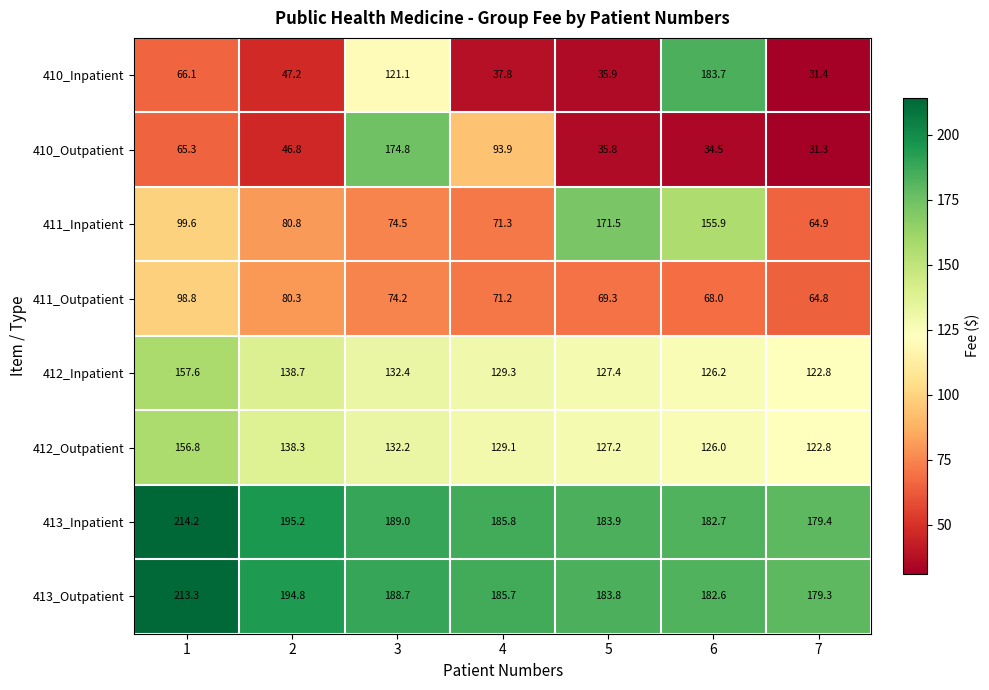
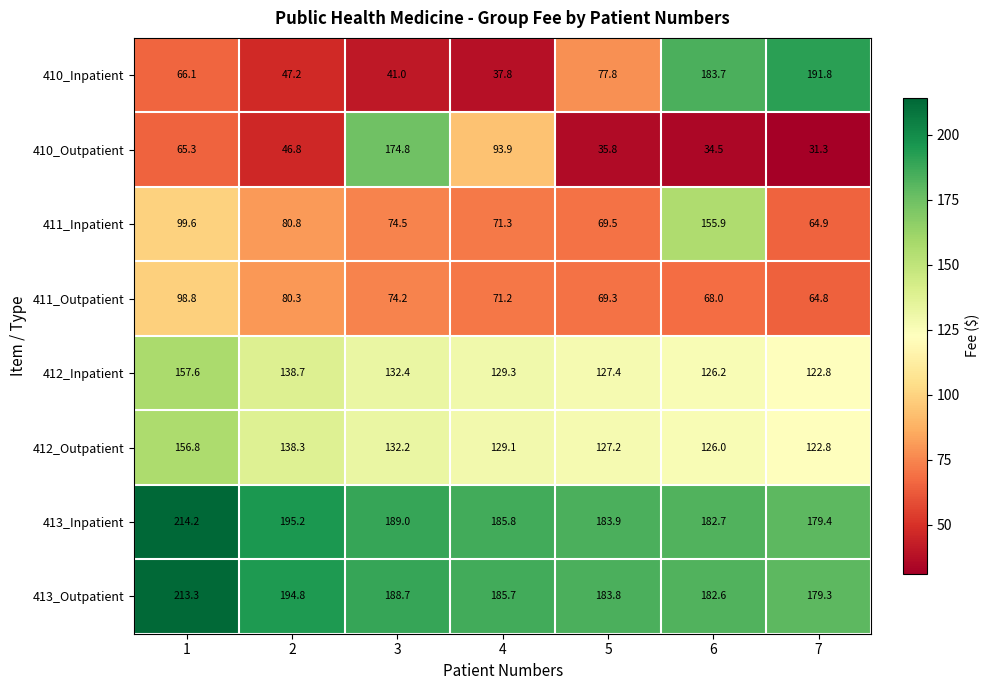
  {
    "410_Inpatient": {
      "1": 66.1,
      "2": 47.2,
-     "3": 121.1,
+     "3": 41.0,
      "4": 37.8,
-     "5": 35.9,
+     "5": 77.8,
      "6": 183.7,
-     "7": 31.4
+     "7": 191.8
    },
    "410_Outpatient": {
      "1": 65.3,
      "2": 46.8,
      "3": 174.8,
      "4": 93.9,
      "5": 35.8,
      "6": 34.5,
      "7": 31.3
    },
    "411_Inpatient": {
      "1": 99.6,
      "2": 80.8,
      "3": 74.5,
      "4": 71.3,
-     "5": 171.5,
+     "5": 69.5,
      "6": 155.9,
      "7": 64.9
    },
    "411_Outpatient": {
      "1": 98.8,
      "2": 80.3,
      "3": 74.2,
      "4": 71.2,
      "5": 69.3,
      "6": 68.0,
      "7": 64.8
    },
    "412_Inpatient": {
      "1": 157.6,
      "2": 138.7,
      "3": 132.4,
      "4": 129.3,
      "5": 127.4,
      "6": 126.2,
      "7": 122.8
    },
    "412_Outpatient": {
      "1": 156.8,
      "2": 138.3,
      "3": 132.2,
      "4": 129.1,
      "5": 127.2,
      "6": 126.0,
      "7": 122.8
    },
    "413_Inpatient": {
      "1": 214.2,
      "2": 195.2,
      "3": 189.0,
      "4": 185.8,
      "5": 183.9,
      "6": 182.7,
      "7": 179.4
    },
    "413_Outpatient": {
      "1": 213.3,
      "2": 194.8,
      "3": 188.7,
      "4": 185.7,
      "5": 183.8,
      "6": 182.6,
      "7": 179.3
    }
  }
